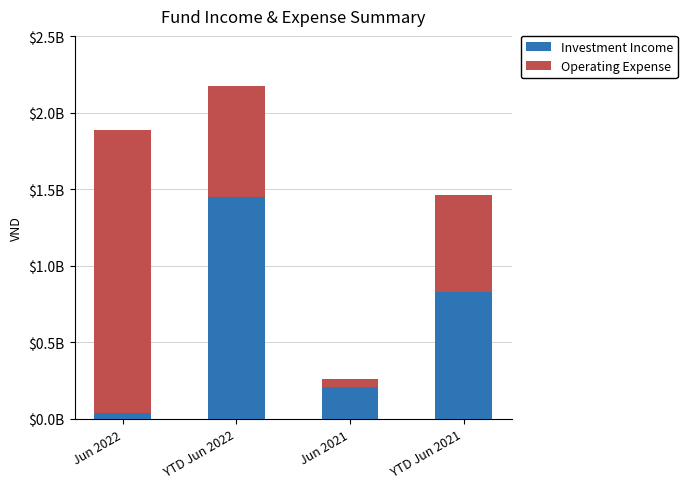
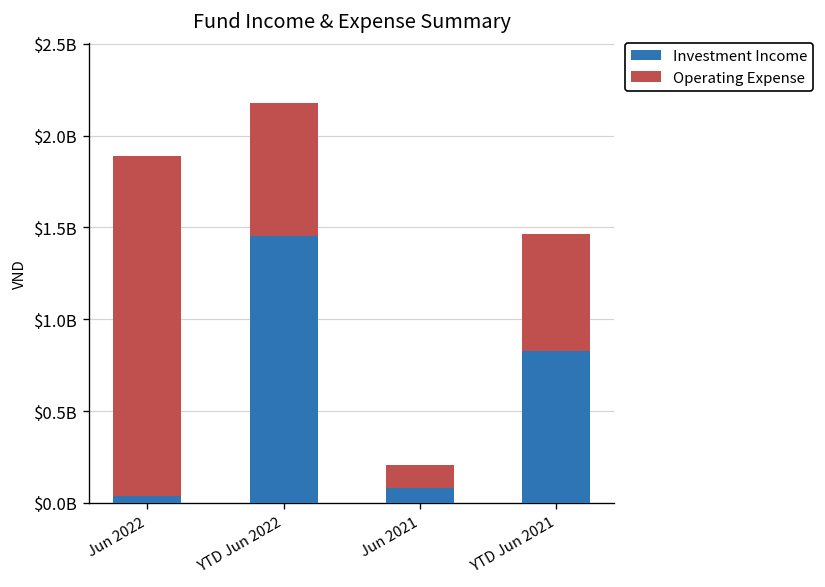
  {
    "Investment Income": {
      "Jun 2022": "$40000000",
      "YTD Jun 2022": "$1450000000",
-     "Jun 2021": "$210000000",
+     "Jun 2021": "$80000000",
      "YTD Jun 2021": "$830000000"
    },
    "Operating Expense": {
      "Jun 2022": "$1850000000",
      "YTD Jun 2022": "$730000000",
-     "Jun 2021": "$60000000",
+     "Jun 2021": "$130000000",
      "YTD Jun 2021": "$640000000"
    }
  }
